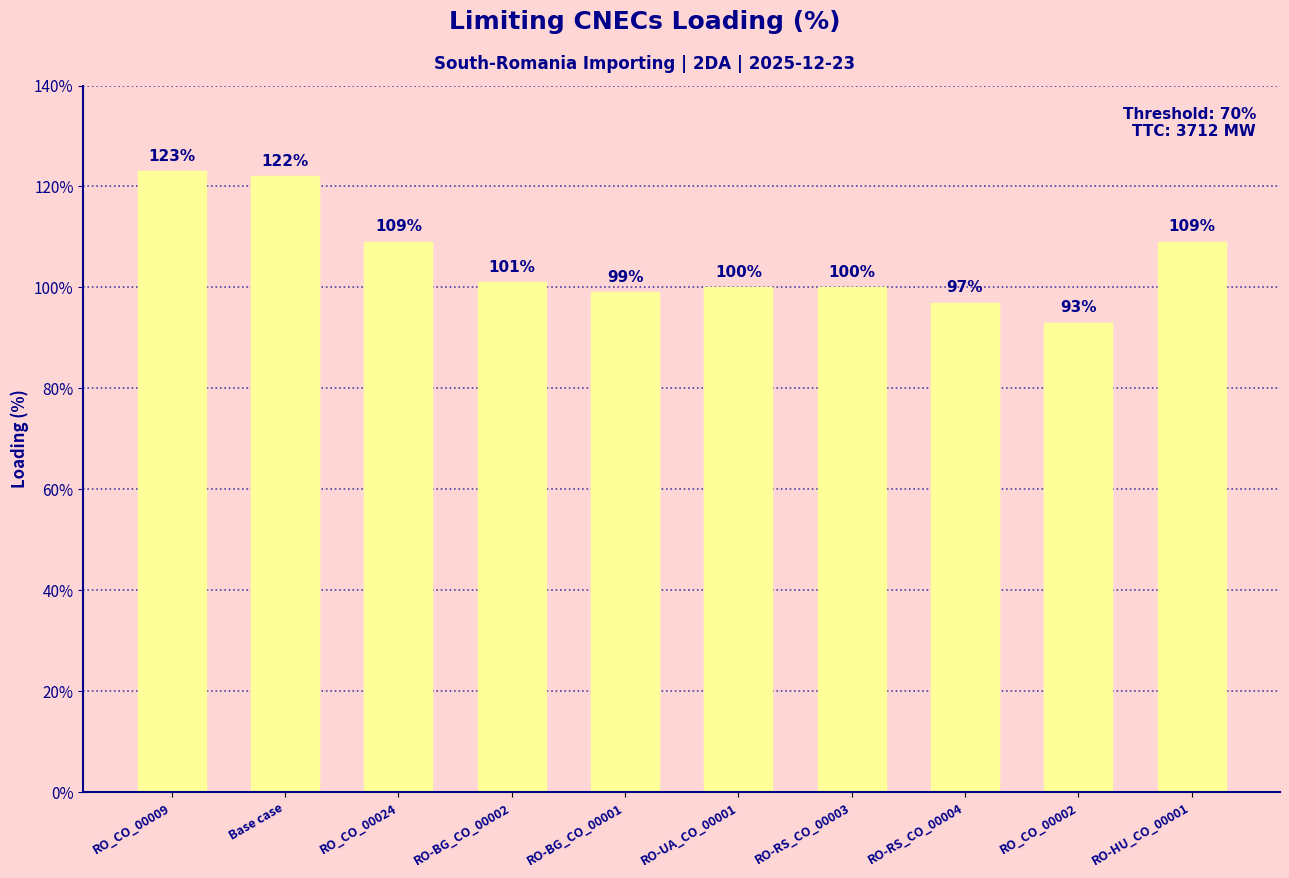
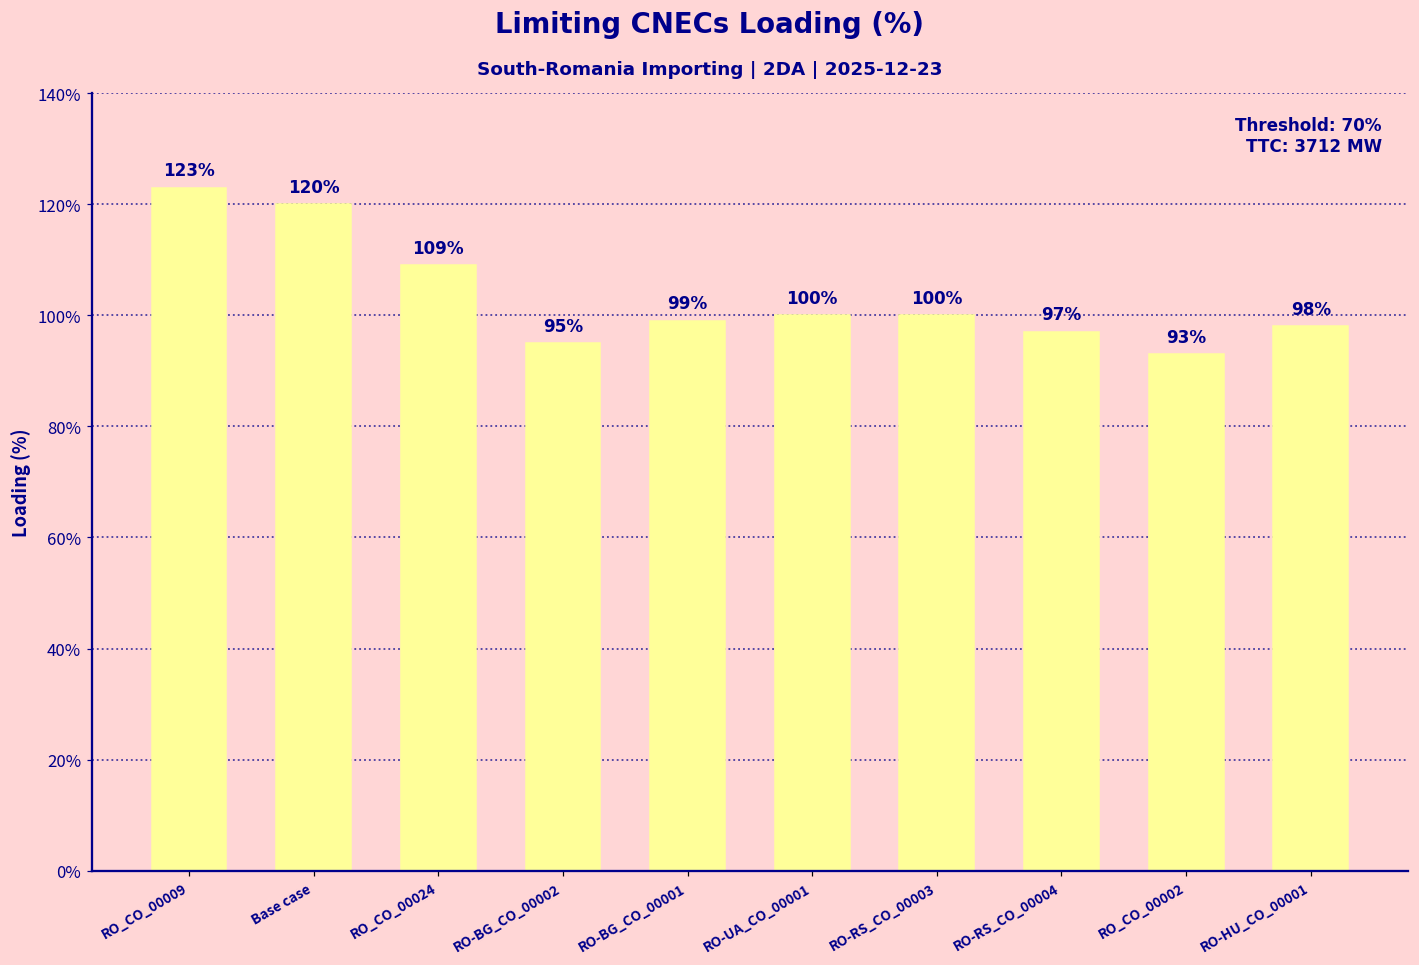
  {
    "RO_CO_00009": "123%",
-   "Base case": "122%",
+   "Base case": "120%",
    "RO_CO_00024": "109%",
-   "RO-BG_CO_00002": "101%",
+   "RO-BG_CO_00002": "95%",
    "RO-BG_CO_00001": "99%",
    "RO-UA_CO_00001": "100%",
    "RO-RS_CO_00003": "100%",
    "RO-RS_CO_00004": "97%",
    "RO_CO_00002": "93%",
-   "RO-HU_CO_00001": "109%"
+   "RO-HU_CO_00001": "98%"
  }
